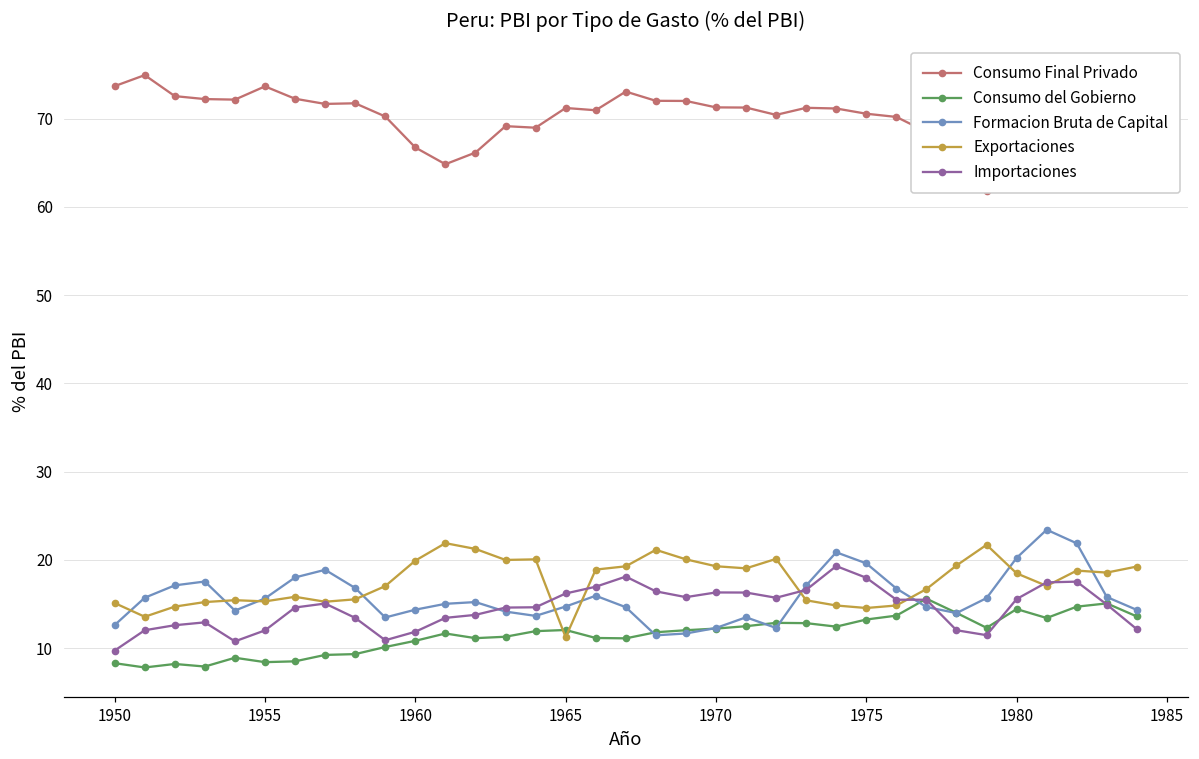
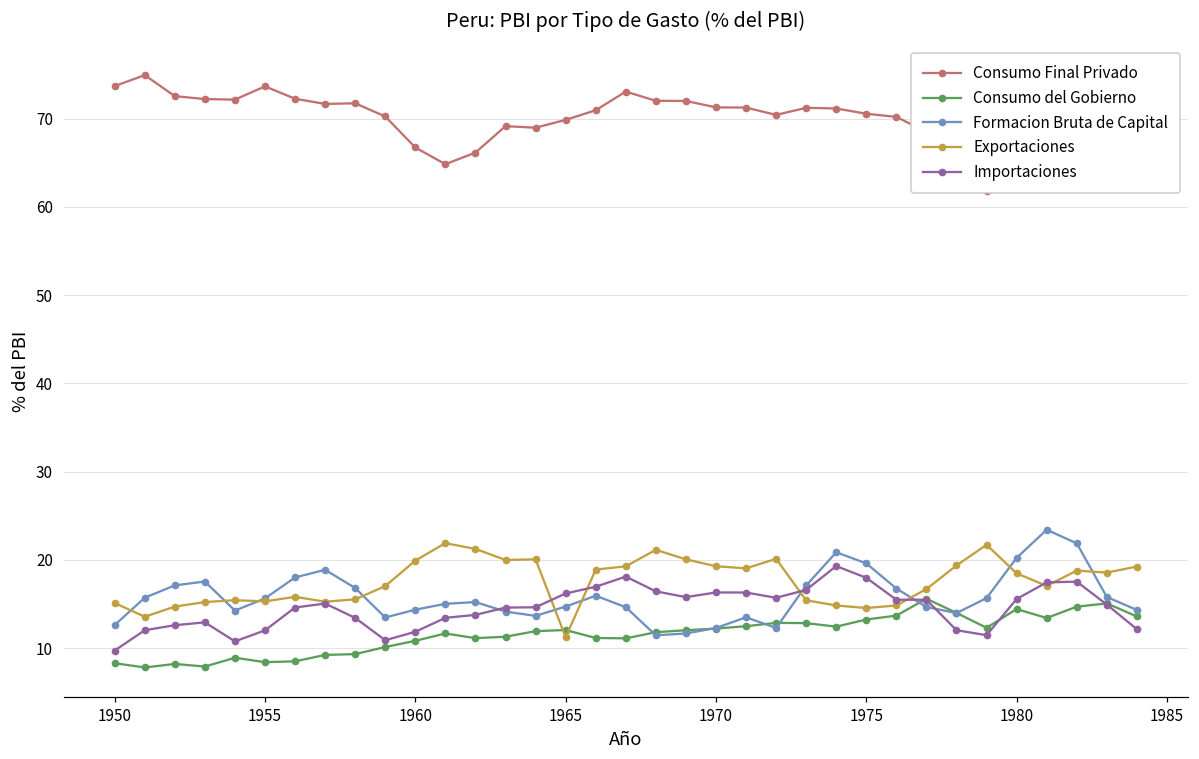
  {
    "Consumo Final Privado": {
      "1950": 74,
      "1955": 74,
      "1960": 67,
-     "1965": 71,
+     "1965": 70,
      "1970": 71,
      "1975": 71,
      "1980": 62
    },
    "Consumo del Gobierno": {
      "1950": 8,
      "1955": 8,
      "1960": 11,
      "1965": 12,
      "1975": 13,
      "1980": 14
    },
    "Formacion Bruta de Capital": {
      "1950": 13,
      "1955": 16,
      "1960": 14,
      "1965": 15,
      "1975": 20,
      "1980": 20
    },
    "Exportaciones": {
      "1950": 15,
      "1955": 15,
      "1960": 20,
      "1965": 11,
      "1970": 19,
      "1975": 15,
      "1980": 18
    },
    "Importaciones": {
      "1950": 10,
      "1955": 12,
      "1960": 12,
      "1965": 16,
      "1970": 16,
      "1975": 18,
      "1980": 16
    }
  }
